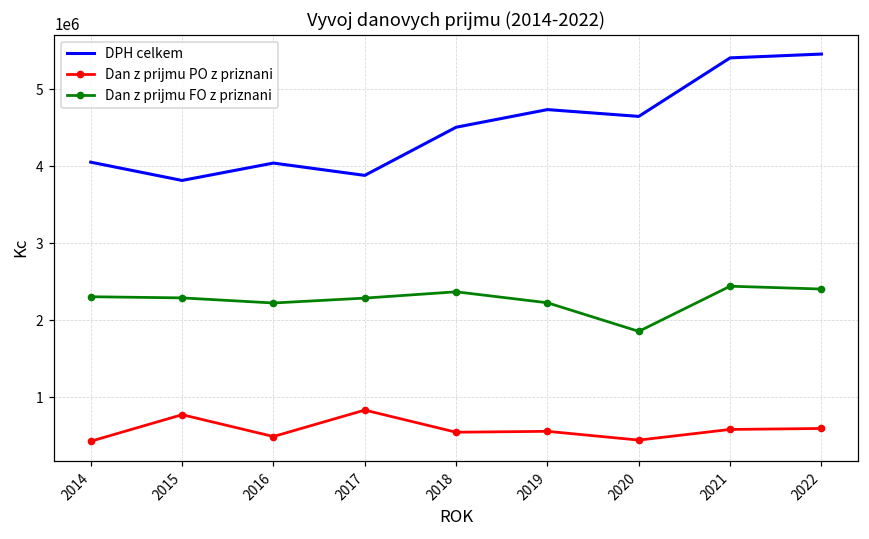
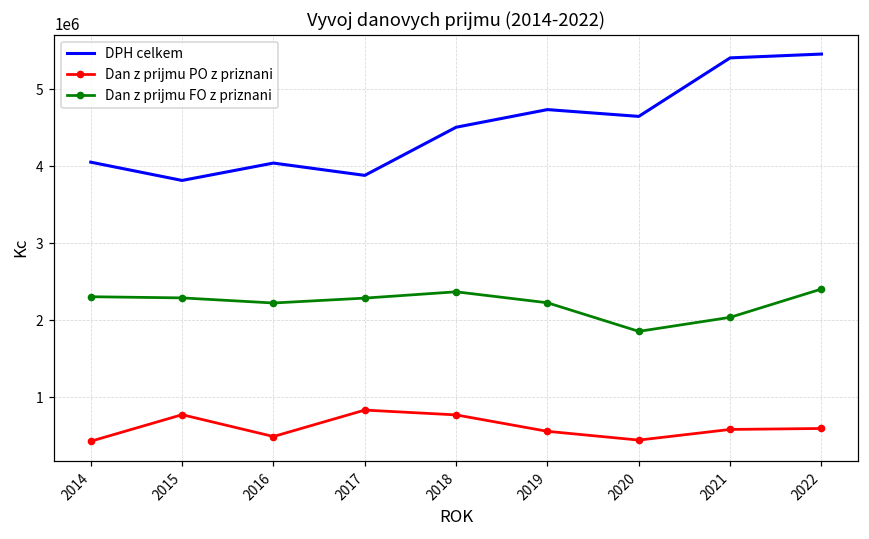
  {
    "DPH celkem": {
      "2014": 4100000,
      "2015": 3800000,
      "2016": 4000000,
      "2017": 3900000,
      "2018": 4500000,
      "2019": 4700000,
      "2020": 4600000,
      "2021": 5400000,
      "2022": 5500000
    },
    "Dan z prijmu PO z priznani": {
      "2014": 400000,
      "2015": 800000,
      "2016": 500000,
      "2017": 800000,
-     "2018": 500000,
+     "2018": 800000,
      "2019": 600000,
      "2020": 400000,
      "2021": 600000,
      "2022": 600000
    },
    "Dan z prijmu FO z priznani": {
      "2014": 2300000,
      "2015": 2300000,
      "2016": 2200000,
      "2017": 2300000,
      "2018": 2400000,
      "2019": 2200000,
      "2020": 1900000,
-     "2021": 2400000,
+     "2021": 2000000,
      "2022": 2400000
    }
  }
